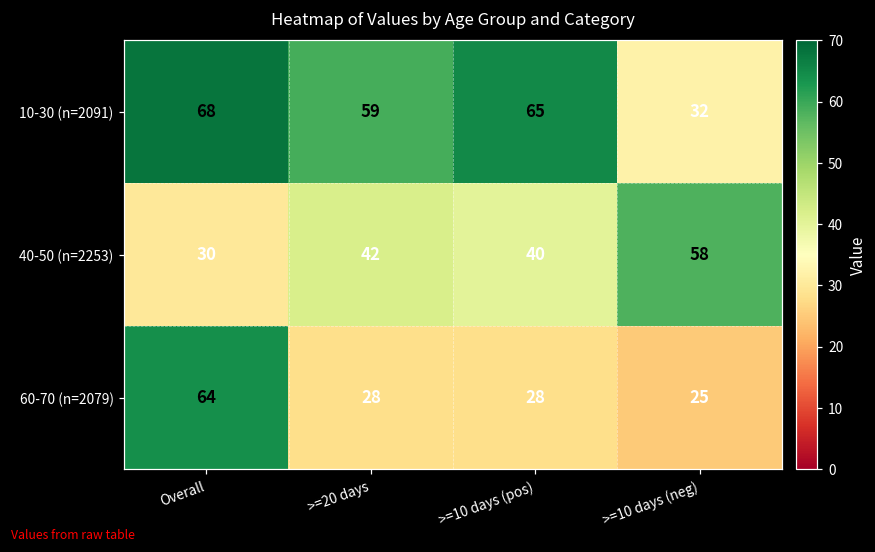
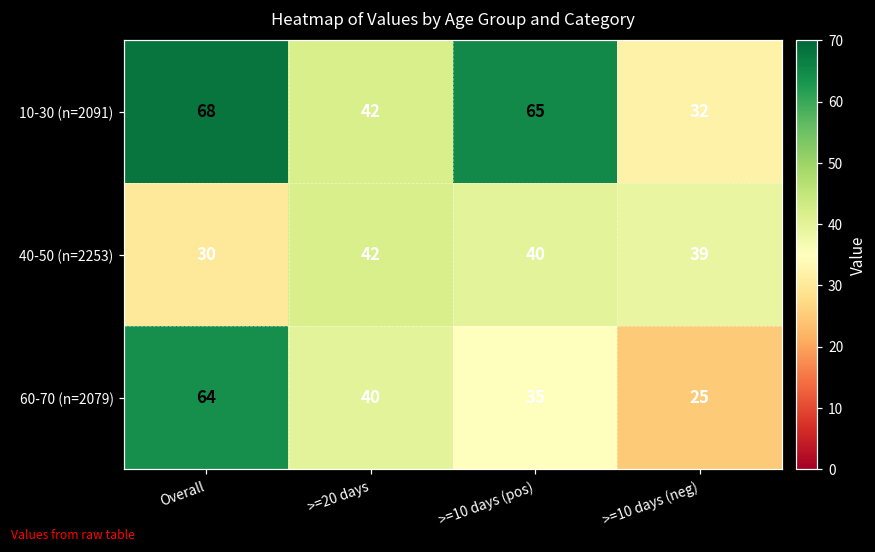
  {
    "10-30 (n=2091)": {
      "Overall": 68,
-     ">=20 days": 59,
+     ">=20 days": 42,
      ">=10 days (pos)": 65,
      ">=10 days (neg)": 32
    },
    "40-50 (n=2253)": {
      "Overall": 30,
      ">=20 days": 42,
      ">=10 days (pos)": 40,
-     ">=10 days (neg)": 58
+     ">=10 days (neg)": 39
    },
    "60-70 (n=2079)": {
      "Overall": 64,
-     ">=20 days": 28,
-     ">=10 days (pos)": 28,
+     ">=20 days": 40,
+     ">=10 days (pos)": 35,
      ">=10 days (neg)": 25
    }
  }
